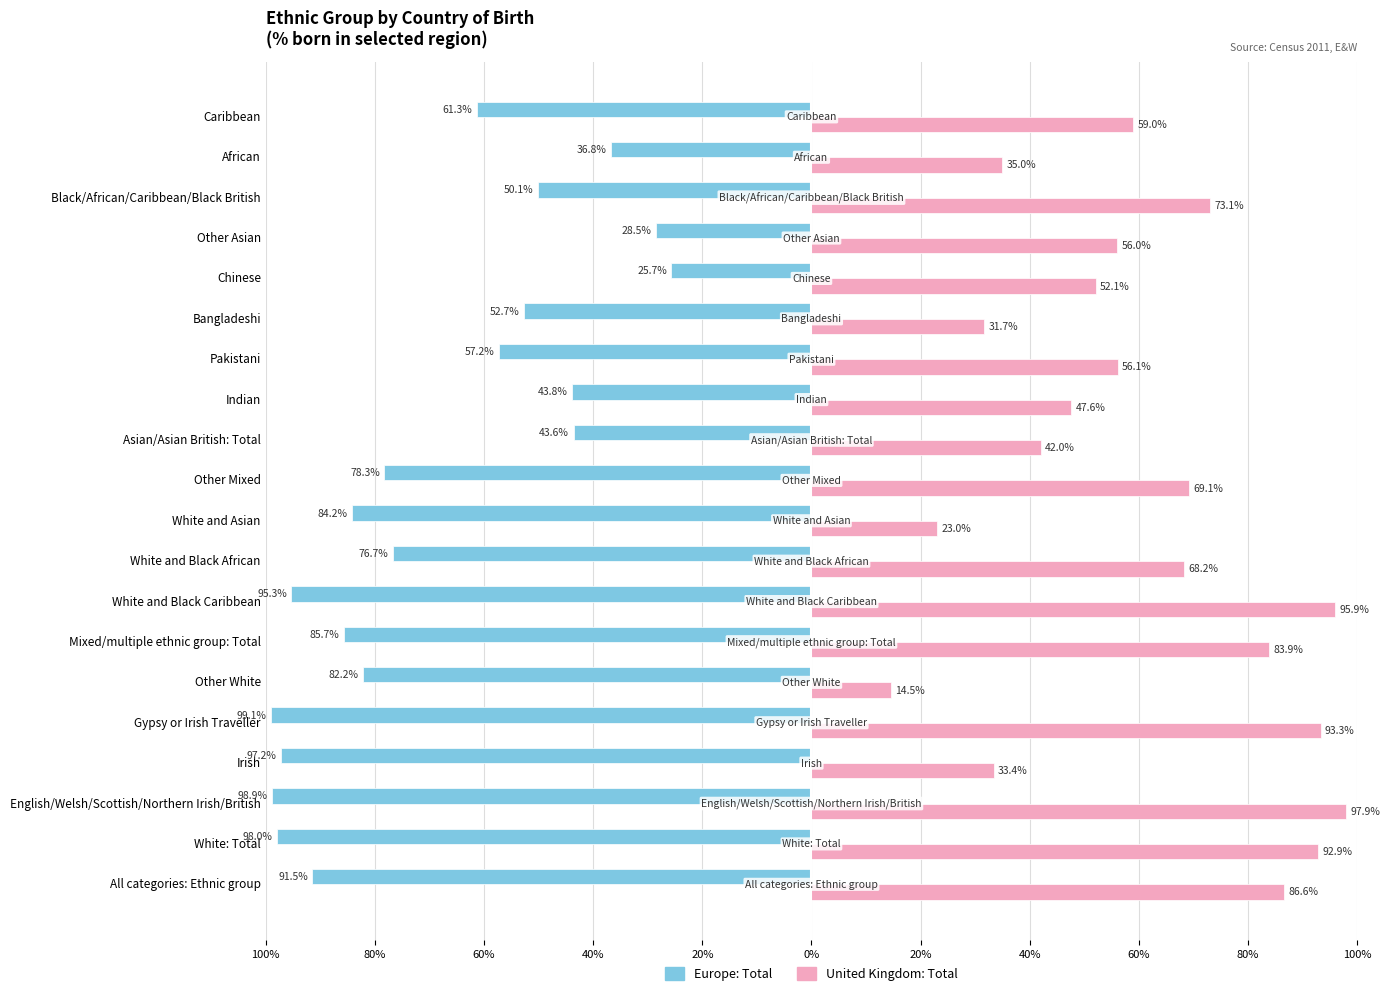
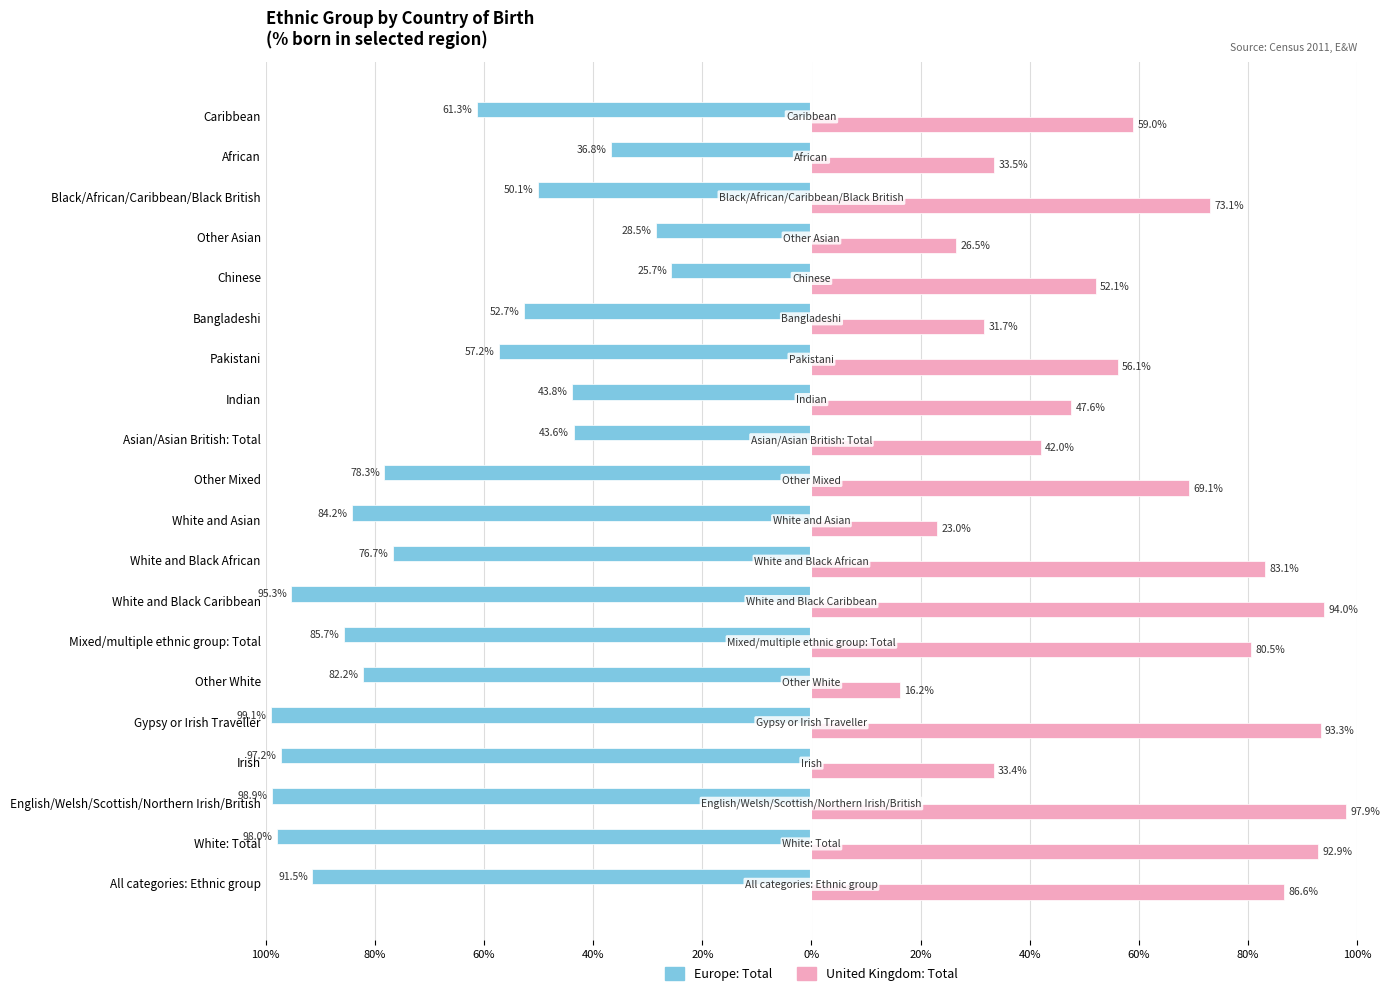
  {
    "United Kingdom: Total": {
      "Caribbean": "59.0%",
-     "African": "35.0%",
+     "African": "33.5%",
      "Black/African/Caribbean/Black British": "73.1%",
-     "Other Asian": "56.0%",
+     "Other Asian": "26.5%",
      "Chinese": "52.1%",
      "Bangladeshi": "31.7%",
      "Pakistani": "56.1%",
      "Indian": "47.6%",
      "Asian/Asian British: Total": "42.0%",
      "Other Mixed": "69.1%",
      "White and Asian": "23.0%",
-     "White and Black African": "68.2%",
-     "White and Black Caribbean": "95.9%",
-     "Mixed/multiple ethnic group: Total": "83.9%",
-     "Other White": "14.5%",
+     "White and Black African": "83.1%",
+     "White and Black Caribbean": "94.0%",
+     "Mixed/multiple ethnic group: Total": "80.5%",
+     "Other White": "16.2%",
      "Gypsy or Irish Traveller": "93.3%",
      "Irish": "33.4%",
      "English/Welsh/Scottish/Northern Irish/British": "97.9%",
      "White: Total": "92.9%",
      "All categories: Ethnic group": "86.6%"
    }
  }
